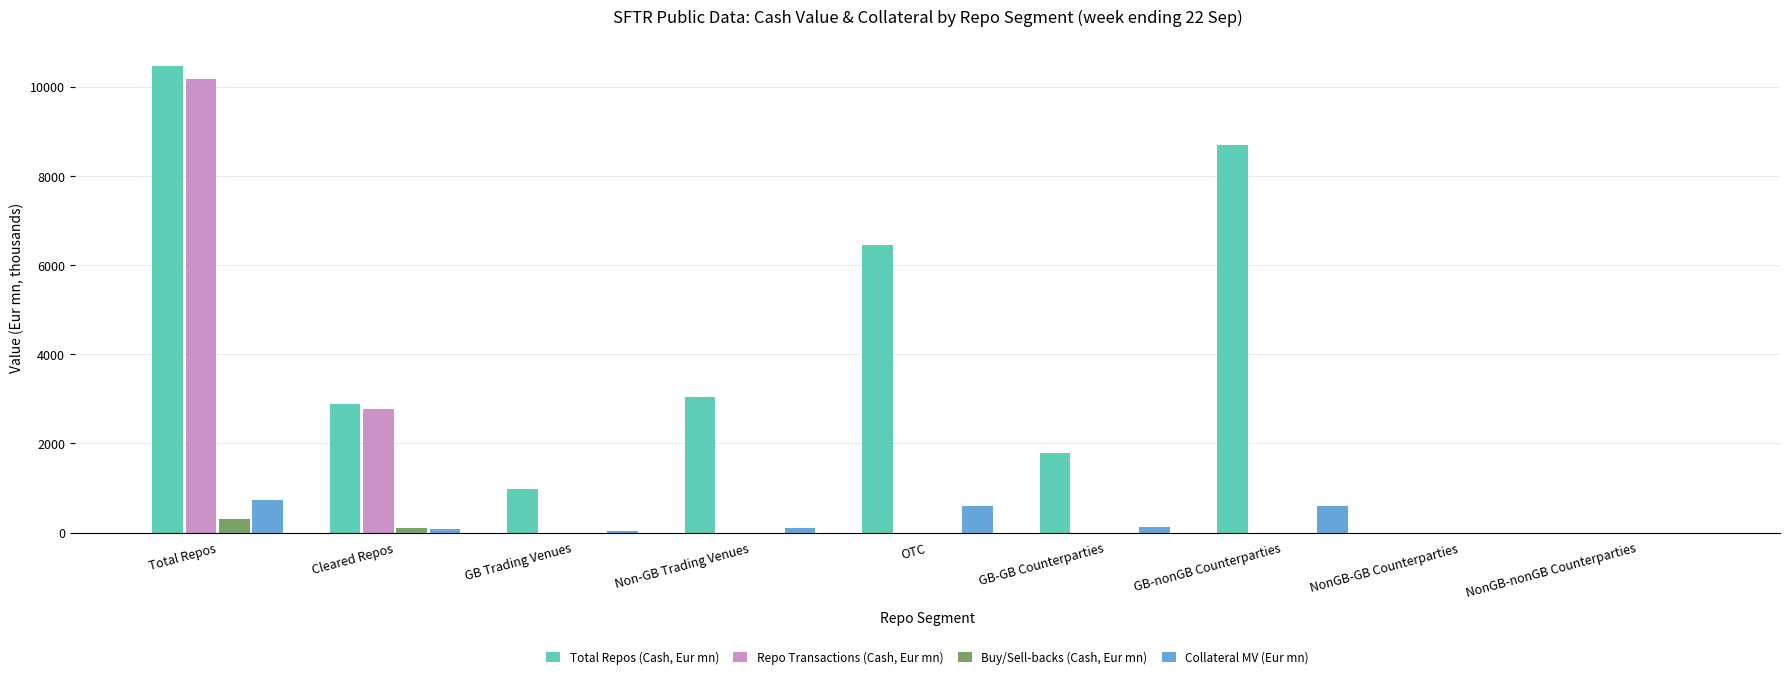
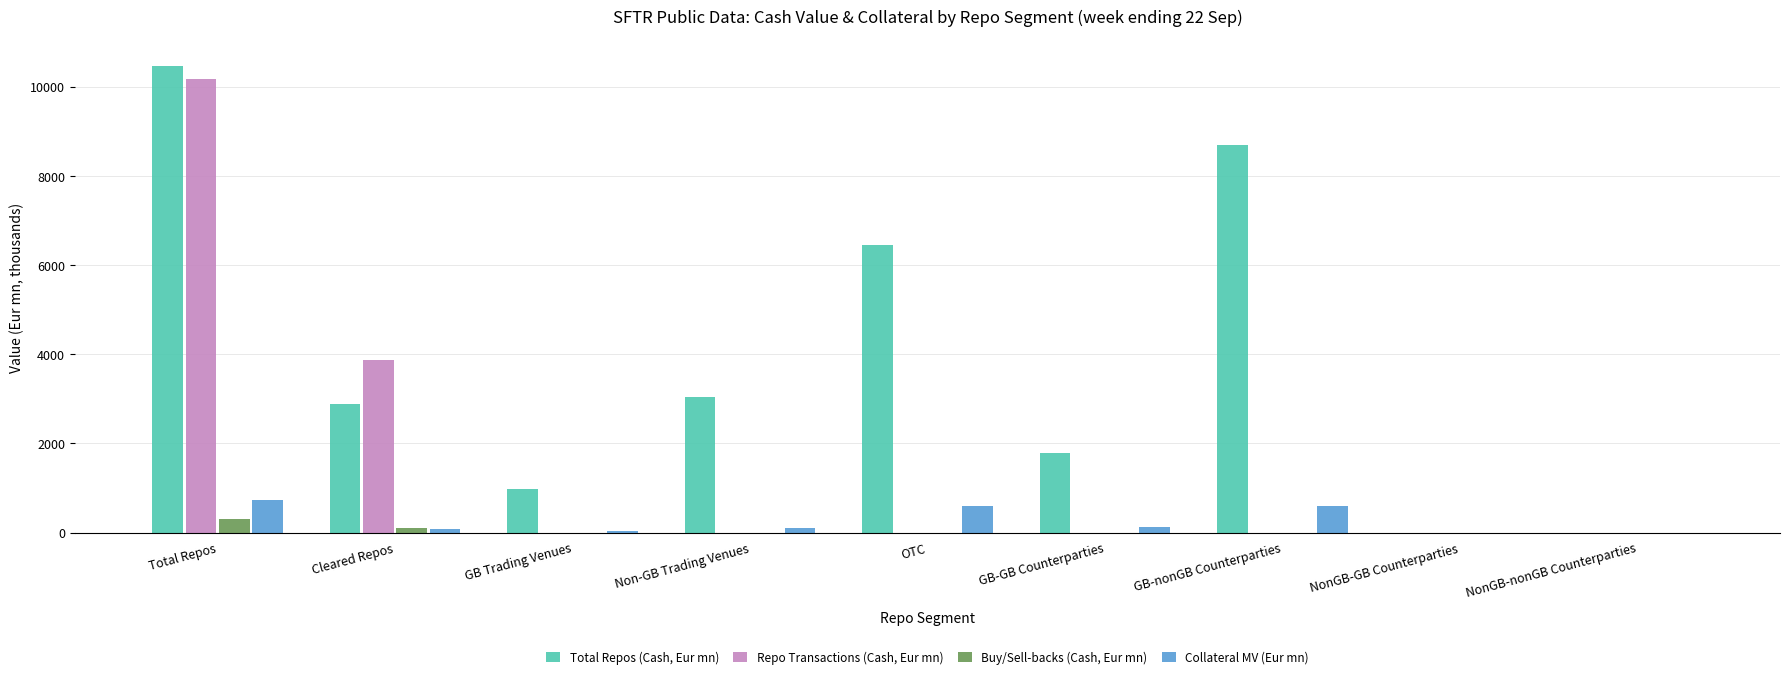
  {
    "Repo Transactions (Cash, Eur mn)": {
      "Total Repos": 10200,
-     "Cleared Repos": 2800,
+     "Cleared Repos": 3900,
      "GB Trading Venues": 0,
      "Non-GB Trading Venues": 0,
      "OTC": 0,
      "GB-GB Counterparties": 0,
      "GB-nonGB Counterparties": 0,
      "NonGB-GB Counterparties": 0,
      "NonGB-nonGB Counterparties": 0
    },
    "Buy/Sell-backs (Cash, Eur mn)": {
      "Total Repos": 300,
      "Cleared Repos": 100,
      "GB Trading Venues": 0,
      "Non-GB Trading Venues": 0,
      "OTC": 0,
      "GB-GB Counterparties": 0,
      "GB-nonGB Counterparties": 0,
      "NonGB-GB Counterparties": 0,
      "NonGB-nonGB Counterparties": 0
    }
  }
